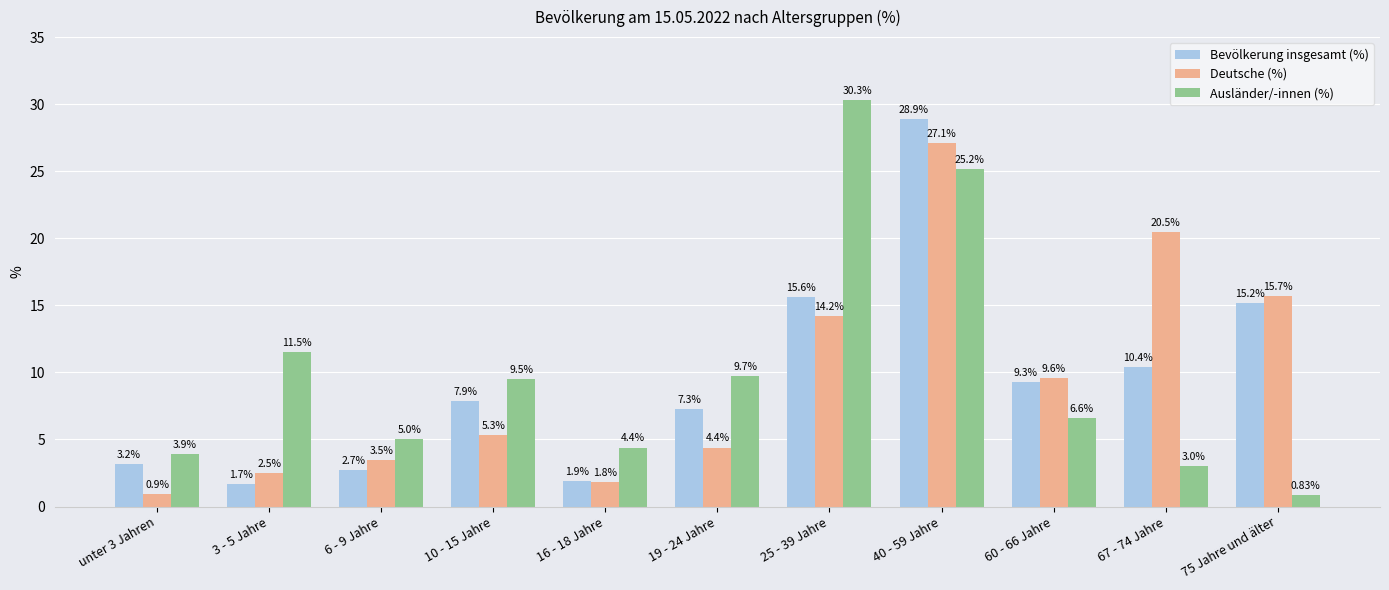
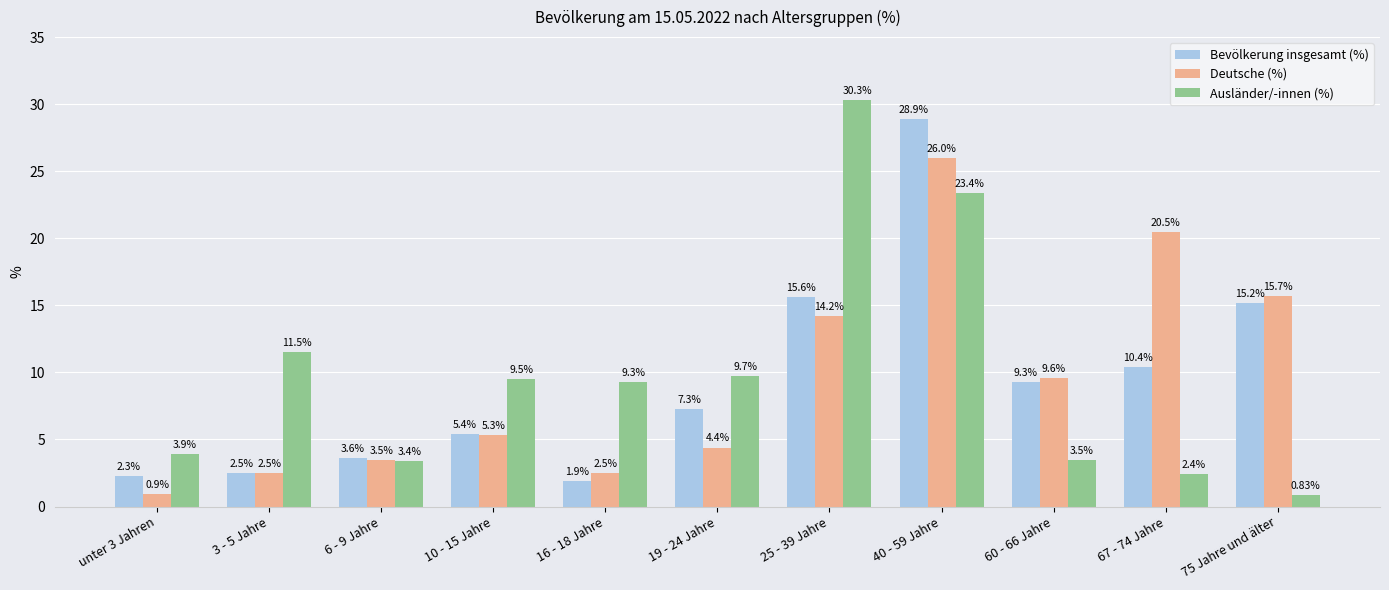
  {
    "Bevölkerung insgesamt (%)": {
-     "unter 3 Jahren": "3.2%",
-     "3 - 5 Jahre": "1.7%",
-     "6 - 9 Jahre": "2.7%",
-     "10 - 15 Jahre": "7.9%",
+     "unter 3 Jahren": "2.3%",
+     "3 - 5 Jahre": "2.5%",
+     "6 - 9 Jahre": "3.6%",
+     "10 - 15 Jahre": "5.4%",
      "16 - 18 Jahre": "1.9%",
      "19 - 24 Jahre": "7.3%",
      "25 - 39 Jahre": "15.6%",
      "40 - 59 Jahre": "28.9%",
      "60 - 66 Jahre": "9.3%",
      "67 - 74 Jahre": "10.4%",
      "75 Jahre und älter": "15.2%"
    },
    "Deutsche (%)": {
      "unter 3 Jahren": "0.9%",
      "3 - 5 Jahre": "2.5%",
      "6 - 9 Jahre": "3.5%",
      "10 - 15 Jahre": "5.3%",
-     "16 - 18 Jahre": "1.8%",
+     "16 - 18 Jahre": "2.5%",
      "19 - 24 Jahre": "4.4%",
      "25 - 39 Jahre": "14.2%",
-     "40 - 59 Jahre": "27.1%",
+     "40 - 59 Jahre": "26.0%",
      "60 - 66 Jahre": "9.6%",
      "67 - 74 Jahre": "20.5%",
      "75 Jahre und älter": "15.7%"
    },
    "Ausländer/-innen (%)": {
      "unter 3 Jahren": "3.9%",
      "3 - 5 Jahre": "11.5%",
-     "6 - 9 Jahre": "5.0%",
+     "6 - 9 Jahre": "3.4%",
      "10 - 15 Jahre": "9.5%",
-     "16 - 18 Jahre": "4.4%",
+     "16 - 18 Jahre": "9.3%",
      "19 - 24 Jahre": "9.7%",
      "25 - 39 Jahre": "30.3%",
-     "40 - 59 Jahre": "25.2%",
-     "60 - 66 Jahre": "6.6%",
-     "67 - 74 Jahre": "3.0%",
+     "40 - 59 Jahre": "23.4%",
+     "60 - 66 Jahre": "3.5%",
+     "67 - 74 Jahre": "2.4%",
      "75 Jahre und älter": "0.83%"
    }
  }
